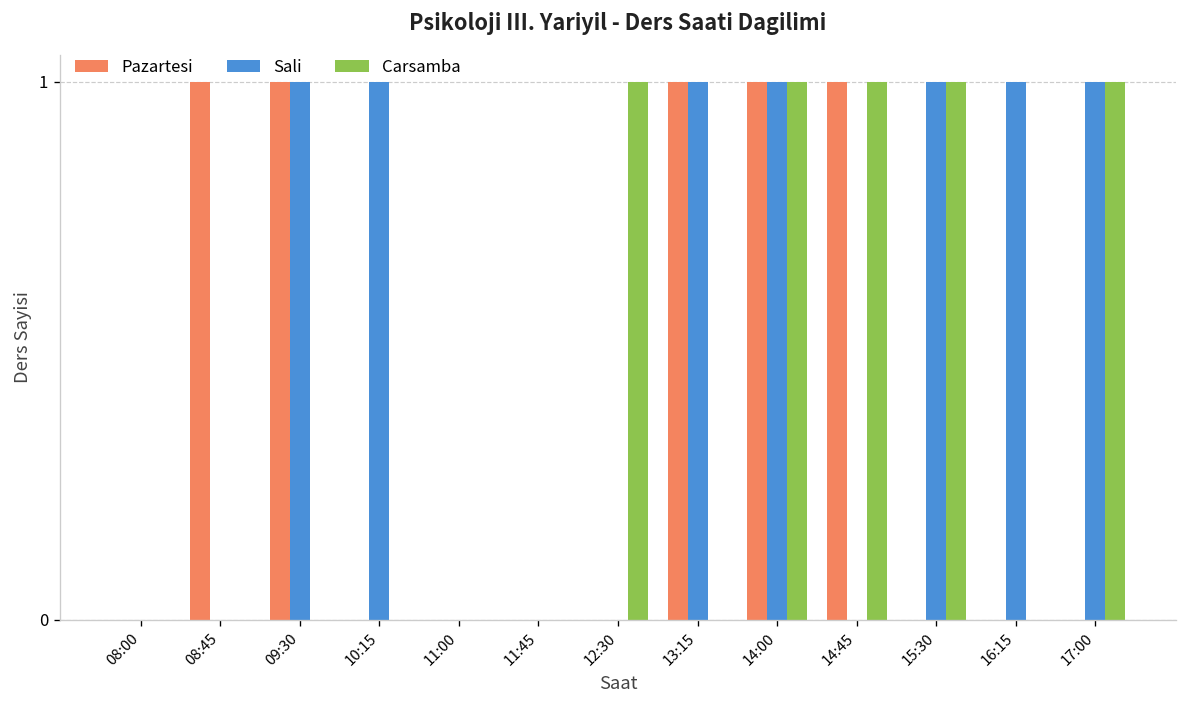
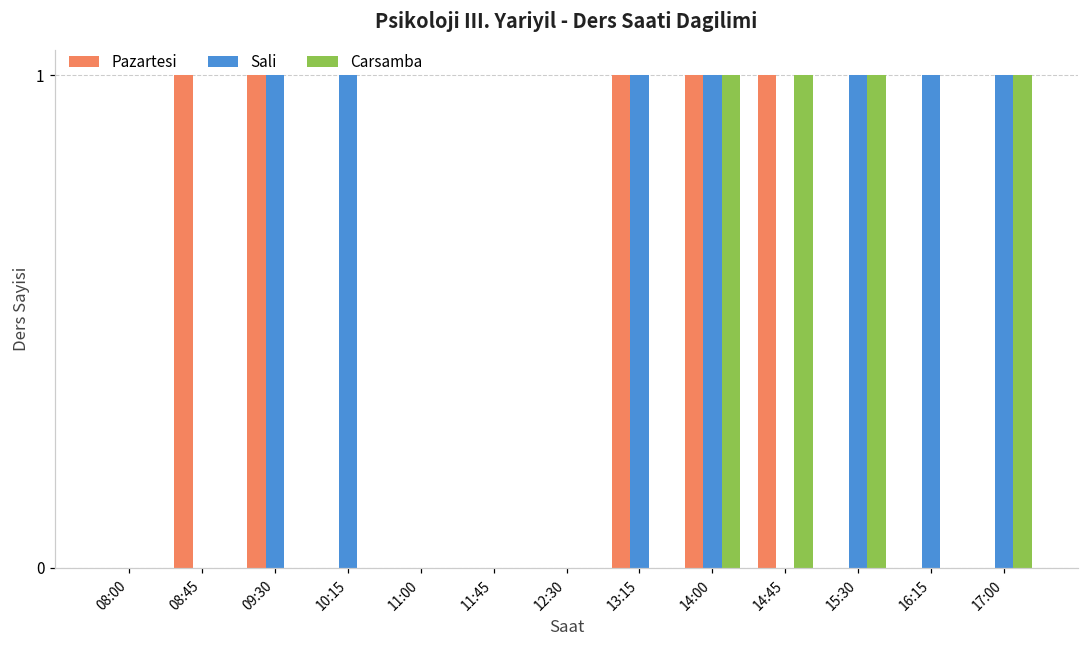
  {
    "Pazartesi": {
      "08:00": 0,
      "08:45": 1,
      "09:30": 1,
      "10:15": 0,
      "11:00": 0,
      "11:45": 0,
      "12:30": 0,
      "13:15": 1,
      "14:00": 1,
      "14:45": 1,
      "15:30": 0,
      "16:15": 0,
      "17:00": 0
    },
    "Sali": {
      "08:00": 0,
      "08:45": 0,
      "09:30": 1,
      "10:15": 1,
      "11:00": 0,
      "11:45": 0,
      "12:30": 0,
      "13:15": 1,
      "14:00": 1,
      "14:45": 0,
      "15:30": 1,
      "16:15": 1,
      "17:00": 1
    },
    "Carsamba": {
      "08:00": 0,
      "08:45": 0,
      "09:30": 0,
      "10:15": 0,
      "11:00": 0,
      "11:45": 0,
-     "12:30": 1,
+     "12:30": 0,
      "13:15": 0,
      "14:00": 1,
      "14:45": 1,
      "15:30": 1,
      "16:15": 0,
      "17:00": 1
    }
  }
